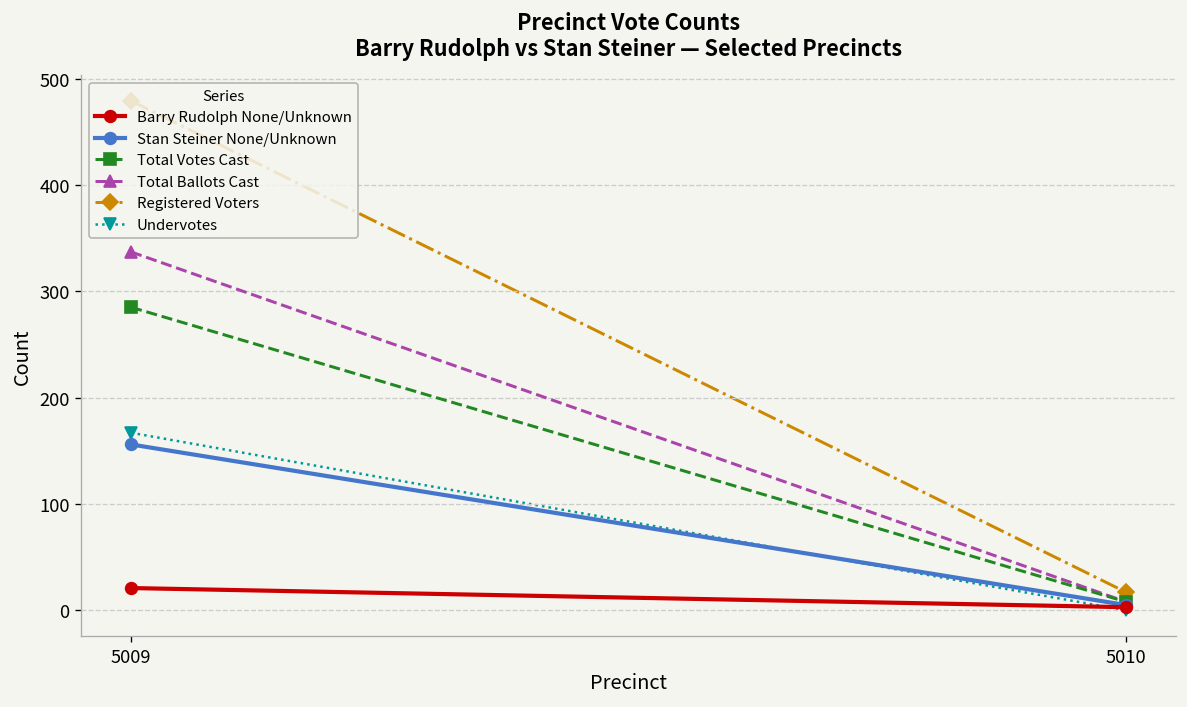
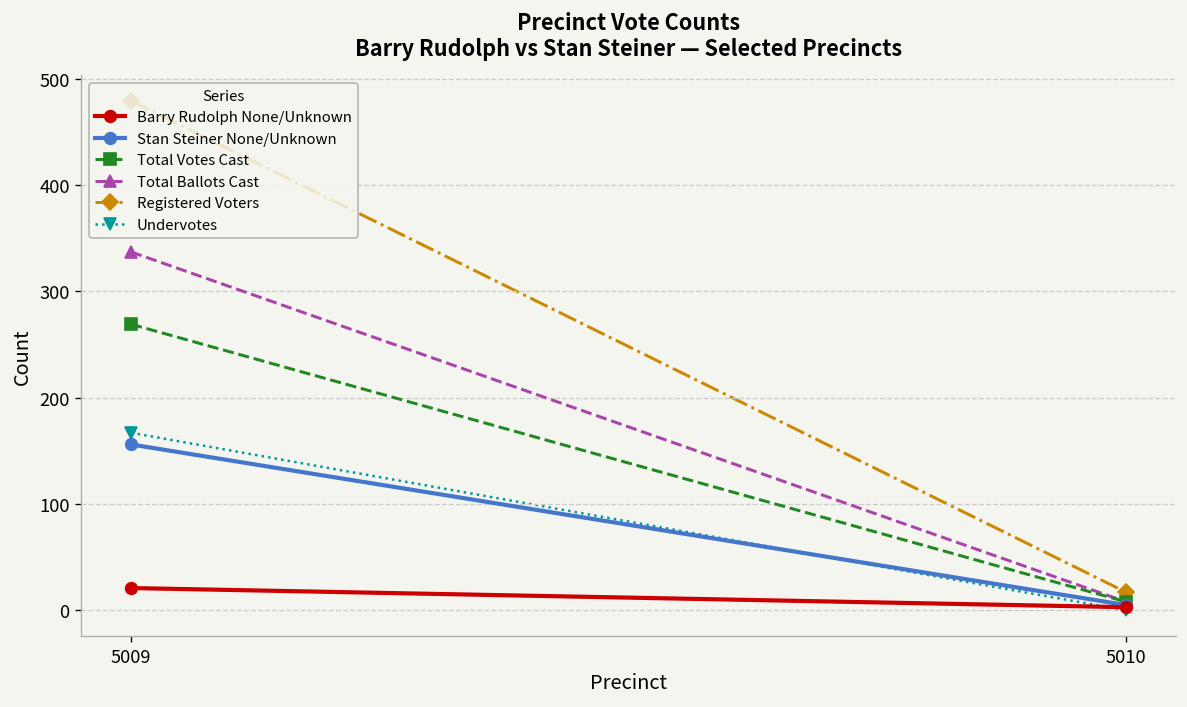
  {
    "Barry Rudolph None/Unknown": {
      "5009": 20
    },
    "Stan Steiner None/Unknown": {
      "5009": 160
    },
    "Total Votes Cast": {
-     "5009": 290
+     "5009": 270
    },
    "Total Ballots Cast": {
      "5009": 340
    },
    "Registered Voters": {
      "5010": 20
    },
    "Undervotes": {
      "5009": 170,
      "5010": 0
    }
  }
